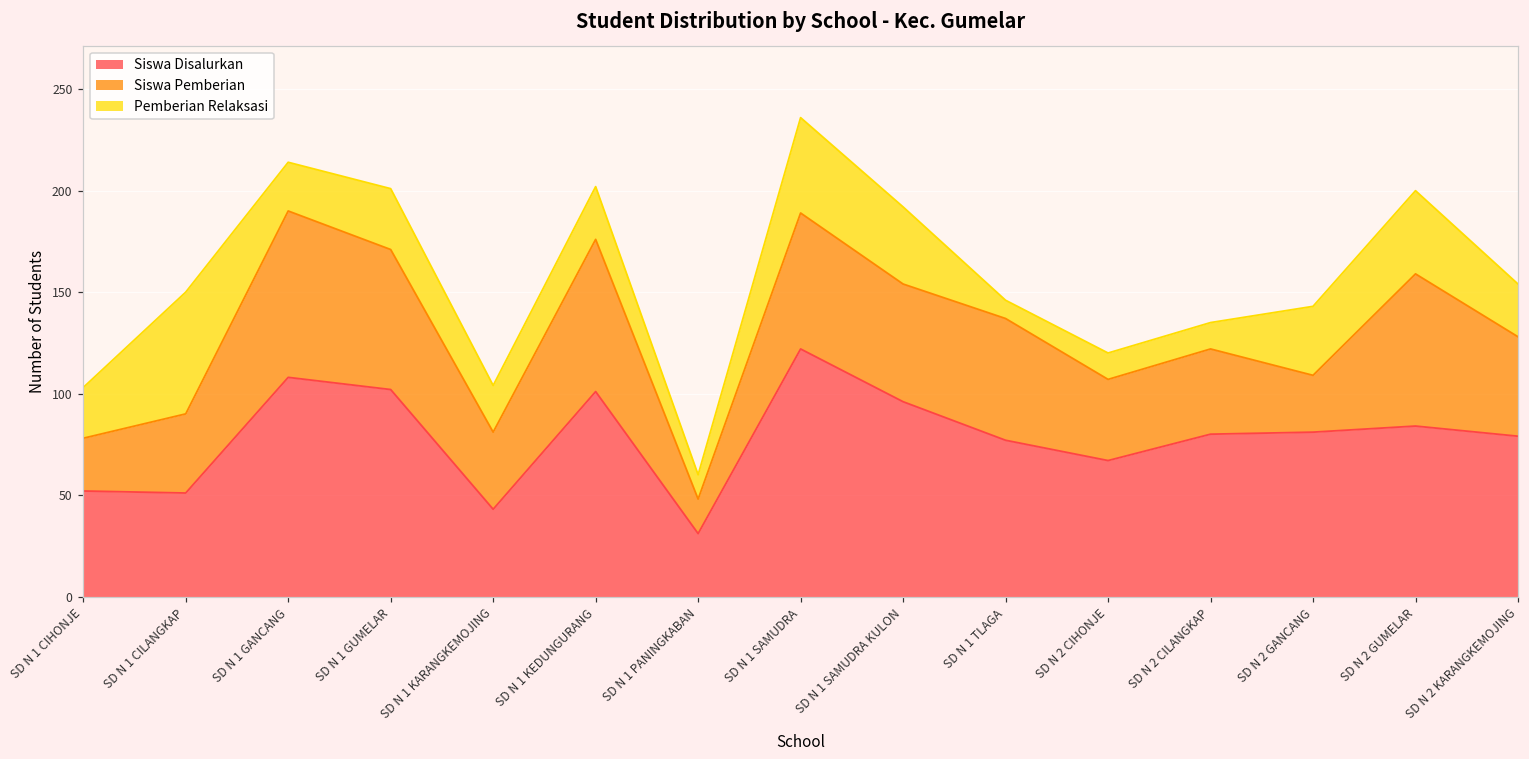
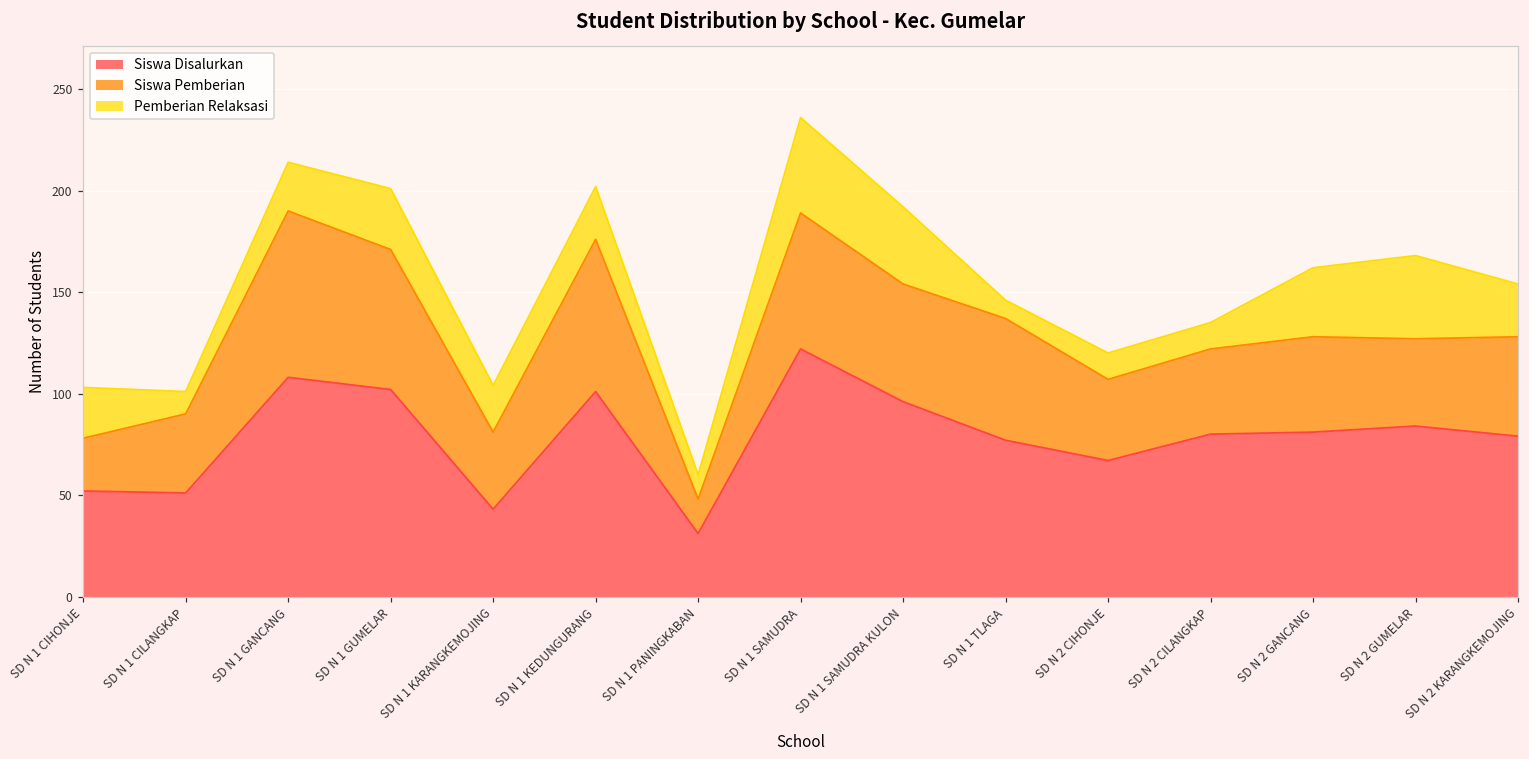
  {
    "Siswa Disalurkan": {
      "SD N 1 CIHONJE": 52,
      "SD N 1 CILANGKAP": 51,
      "SD N 1 GANCANG": 108,
      "SD N 1 GUMELAR": 102,
      "SD N 1 KARANGKEMOJING": 43,
      "SD N 1 KEDUNGURANG": 101,
      "SD N 1 PANINGKABAN": 31,
      "SD N 1 SAMUDRA": 122,
      "SD N 1 SAMUDRA KULON": 96,
      "SD N 1 TLAGA": 77,
      "SD N 2 CIHONJE": 67,
      "SD N 2 CILANGKAP": 80,
      "SD N 2 GANCANG": 81,
      "SD N 2 GUMELAR": 84,
      "SD N 2 KARANGKEMOJING": 79
    },
    "Siswa Pemberian": {
      "SD N 1 CIHONJE": 26,
      "SD N 1 CILANGKAP": 39,
      "SD N 1 GANCANG": 82,
      "SD N 1 GUMELAR": 69,
      "SD N 1 KARANGKEMOJING": 38,
      "SD N 1 KEDUNGURANG": 75,
      "SD N 1 PANINGKABAN": 17,
      "SD N 1 SAMUDRA": 67,
      "SD N 1 SAMUDRA KULON": 58,
      "SD N 1 TLAGA": 60,
      "SD N 2 CIHONJE": 40,
      "SD N 2 CILANGKAP": 42,
-     "SD N 2 GANCANG": 28,
-     "SD N 2 GUMELAR": 75,
+     "SD N 2 GANCANG": 47,
+     "SD N 2 GUMELAR": 43,
      "SD N 2 KARANGKEMOJING": 49
    },
    "Pemberian Relaksasi": {
      "SD N 1 CIHONJE": 25,
-     "SD N 1 CILANGKAP": 60,
+     "SD N 1 CILANGKAP": 11,
      "SD N 1 GANCANG": 24,
      "SD N 1 GUMELAR": 30,
      "SD N 1 KARANGKEMOJING": 23,
      "SD N 1 KEDUNGURANG": 26,
      "SD N 1 PANINGKABAN": 12,
      "SD N 1 SAMUDRA": 47,
      "SD N 1 SAMUDRA KULON": 38,
      "SD N 1 TLAGA": 9,
      "SD N 2 CIHONJE": 13,
      "SD N 2 CILANGKAP": 13,
      "SD N 2 GANCANG": 34,
      "SD N 2 GUMELAR": 41,
      "SD N 2 KARANGKEMOJING": 26
    }
  }
